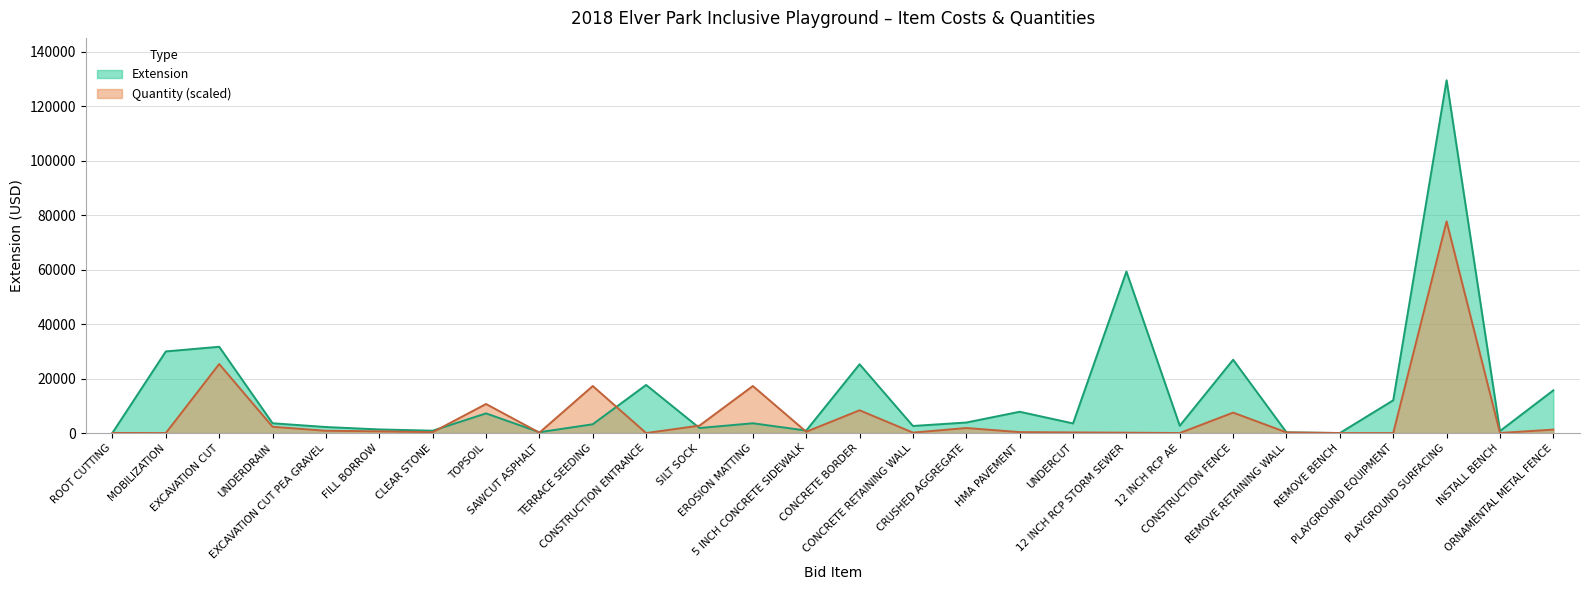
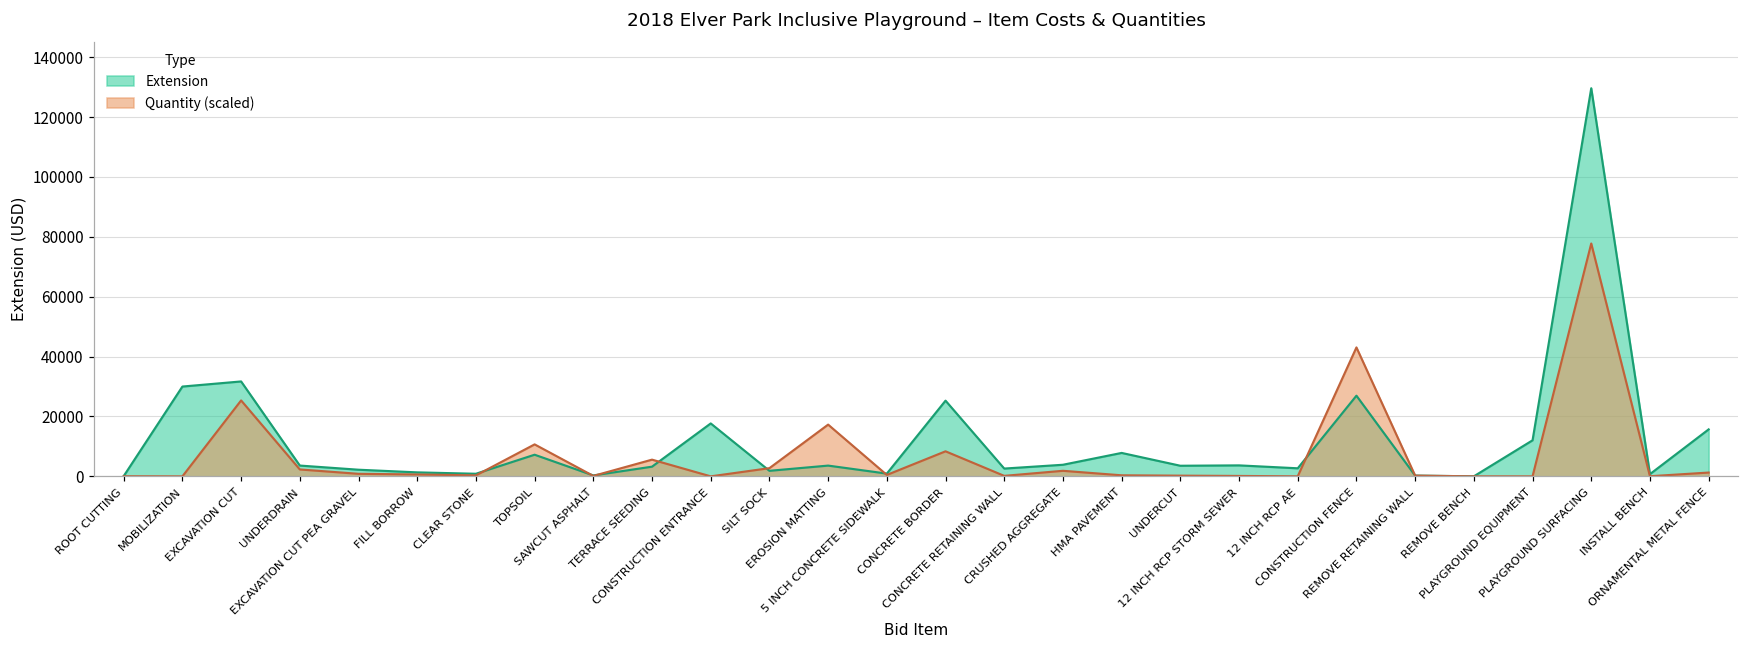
  {
    "Extension": {
      "MOBILIZATION": 30000,
      "EXCAVATION CUT": 32000,
      "UNDERDRAIN": 4000,
      "EXCAVATION CUT PEA GRAVEL": 2000,
      "TOPSOIL": 7000,
      "TERRACE SEEDING": 3000,
      "CONSTRUCTION ENTRANCE": 18000,
      "EROSION MATTING": 4000,
      "CONCRETE BORDER": 25000,
      "CONCRETE RETAINING WALL": 3000,
      "CRUSHED AGGREGATE": 4000,
      "HMA PAVEMENT": 8000,
      "UNDERCUT": 4000,
-     "12 INCH RCP STORM SEWER": 59000,
+     "12 INCH RCP STORM SEWER": 4000,
      "12 INCH RCP AE": 3000,
      "CONSTRUCTION FENCE": 27000,
      "PLAYGROUND EQUIPMENT": 12000,
      "PLAYGROUND SURFACING": 130000,
      "ORNAMENTAL METAL FENCE": 16000
    },
    "Quantity (scaled)": {
      "MOBILIZATION": 0,
      "EXCAVATION CUT": 25000,
      "UNDERDRAIN": 2000,
      "EXCAVATION CUT PEA GRAVEL": 1000,
      "TOPSOIL": 11000,
-     "TERRACE SEEDING": 17000,
+     "TERRACE SEEDING": 6000,
      "CONSTRUCTION ENTRANCE": 0,
      "EROSION MATTING": 17000,
      "CONCRETE BORDER": 8000,
      "CONCRETE RETAINING WALL": 0,
      "CRUSHED AGGREGATE": 2000,
      "HMA PAVEMENT": 0,
      "UNDERCUT": 0,
      "12 INCH RCP STORM SEWER": 0,
      "12 INCH RCP AE": 0,
-     "CONSTRUCTION FENCE": 8000,
+     "CONSTRUCTION FENCE": 43000,
      "PLAYGROUND EQUIPMENT": 0,
      "PLAYGROUND SURFACING": 78000,
      "ORNAMENTAL METAL FENCE": 1000
    }
  }
